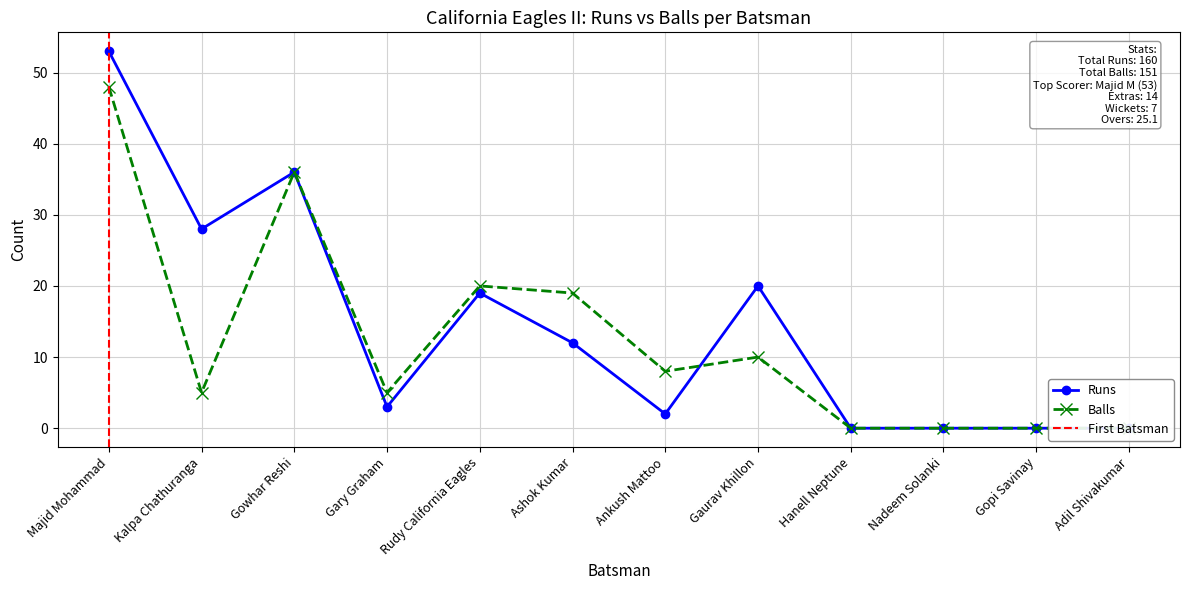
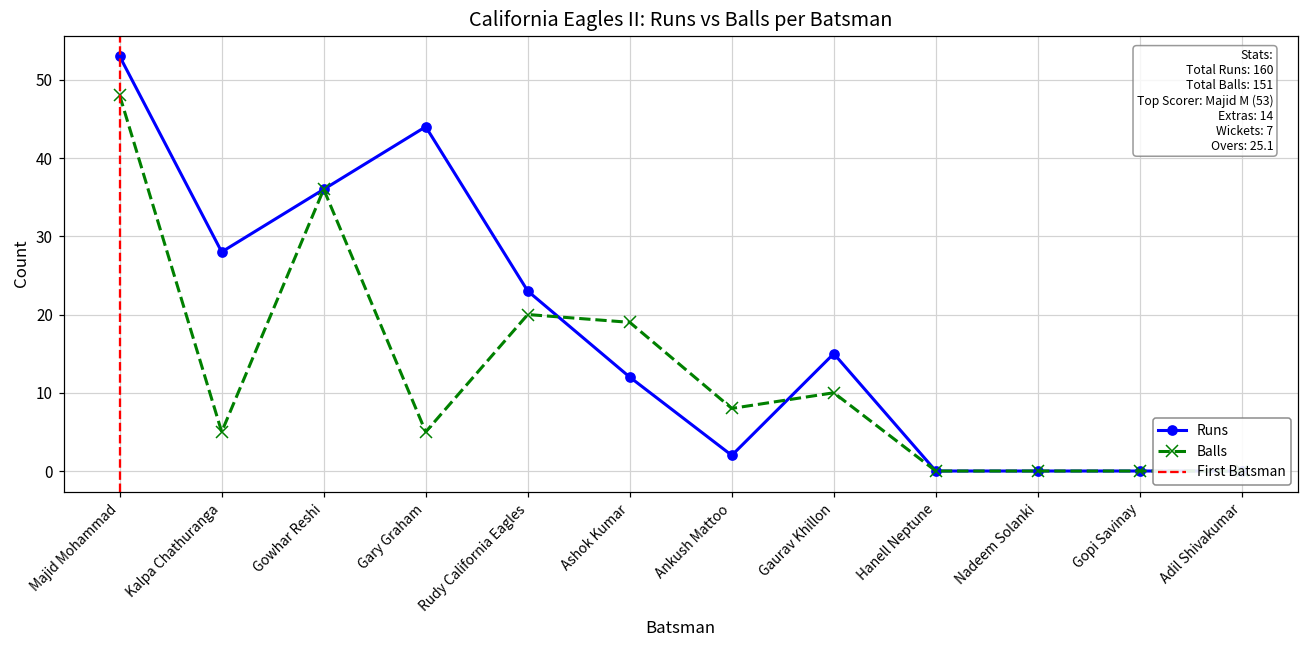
  {
    "Runs": {
      "Majid Mohammad": 53,
      "Kalpa Chathuranga": 28,
-     "Gary Graham": 3,
-     "Rudy California Eagles": 19,
+     "Gary Graham": 44,
+     "Rudy California Eagles": 23,
      "Ashok Kumar": 12,
      "Ankush Mattoo": 2,
-     "Gaurav Khillon": 20
+     "Gaurav Khillon": 15
    },
    "Balls": {
      "Majid Mohammad": 48,
      "Kalpa Chathuranga": 5,
      "Gary Graham": 5,
      "Rudy California Eagles": 20,
      "Ashok Kumar": 19,
      "Ankush Mattoo": 8,
      "Gaurav Khillon": 10
    }
  }
